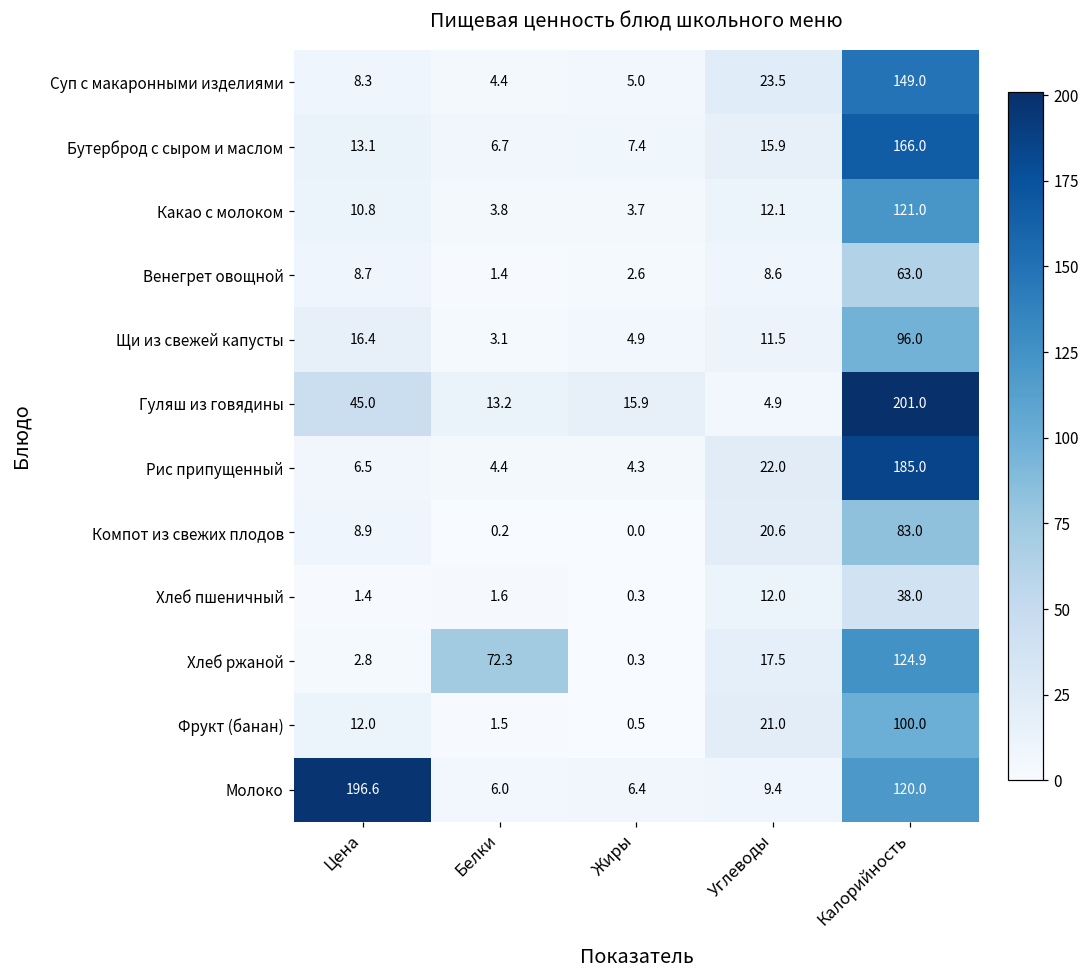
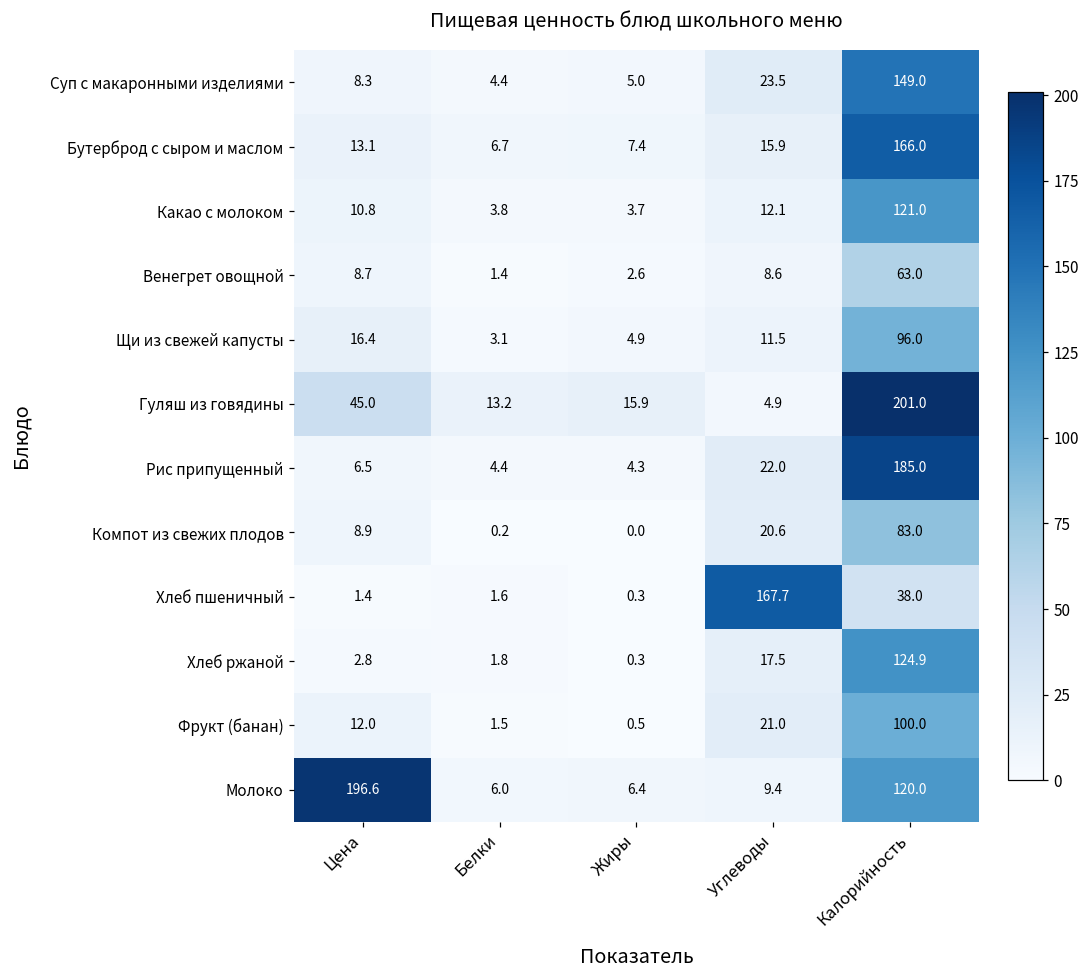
  {
    "Суп с макаронными изделиями": {
      "Цена": 8.3,
      "Белки": 4.4,
      "Жиры": 5.0,
      "Углеводы": 23.5,
      "Калорийность": 149.0
    },
    "Бутерброд с сыром и маслом": {
      "Цена": 13.1,
      "Белки": 6.7,
      "Жиры": 7.4,
      "Углеводы": 15.9,
      "Калорийность": 166.0
    },
    "Какао с молоком": {
      "Цена": 10.8,
      "Белки": 3.8,
      "Жиры": 3.7,
      "Углеводы": 12.1,
      "Калорийность": 121.0
    },
    "Венегрет овощной": {
      "Цена": 8.7,
      "Белки": 1.4,
      "Жиры": 2.6,
      "Углеводы": 8.6,
      "Калорийность": 63.0
    },
    "Щи из свежей капусты": {
      "Цена": 16.4,
      "Белки": 3.1,
      "Жиры": 4.9,
      "Углеводы": 11.5,
      "Калорийность": 96.0
    },
    "Гуляш из говядины": {
      "Цена": 45.0,
      "Белки": 13.2,
      "Жиры": 15.9,
      "Углеводы": 4.9,
      "Калорийность": 201.0
    },
    "Рис припущенный": {
      "Цена": 6.5,
      "Белки": 4.4,
      "Жиры": 4.3,
      "Углеводы": 22.0,
      "Калорийность": 185.0
    },
    "Компот из свежих плодов": {
      "Цена": 8.9,
      "Белки": 0.2,
      "Жиры": 0.0,
      "Углеводы": 20.6,
      "Калорийность": 83.0
    },
    "Хлеб пшеничный": {
      "Цена": 1.4,
      "Белки": 1.6,
      "Жиры": 0.3,
-     "Углеводы": 12.0,
+     "Углеводы": 167.7,
      "Калорийность": 38.0
    },
    "Хлеб ржаной": {
      "Цена": 2.8,
-     "Белки": 72.3,
+     "Белки": 1.8,
      "Жиры": 0.3,
      "Углеводы": 17.5,
      "Калорийность": 124.9
    },
    "Фрукт (банан)": {
      "Цена": 12.0,
      "Белки": 1.5,
      "Жиры": 0.5,
      "Углеводы": 21.0,
      "Калорийность": 100.0
    },
    "Молоко": {
      "Цена": 196.6,
      "Белки": 6.0,
      "Жиры": 6.4,
      "Углеводы": 9.4,
      "Калорийность": 120.0
    }
  }
